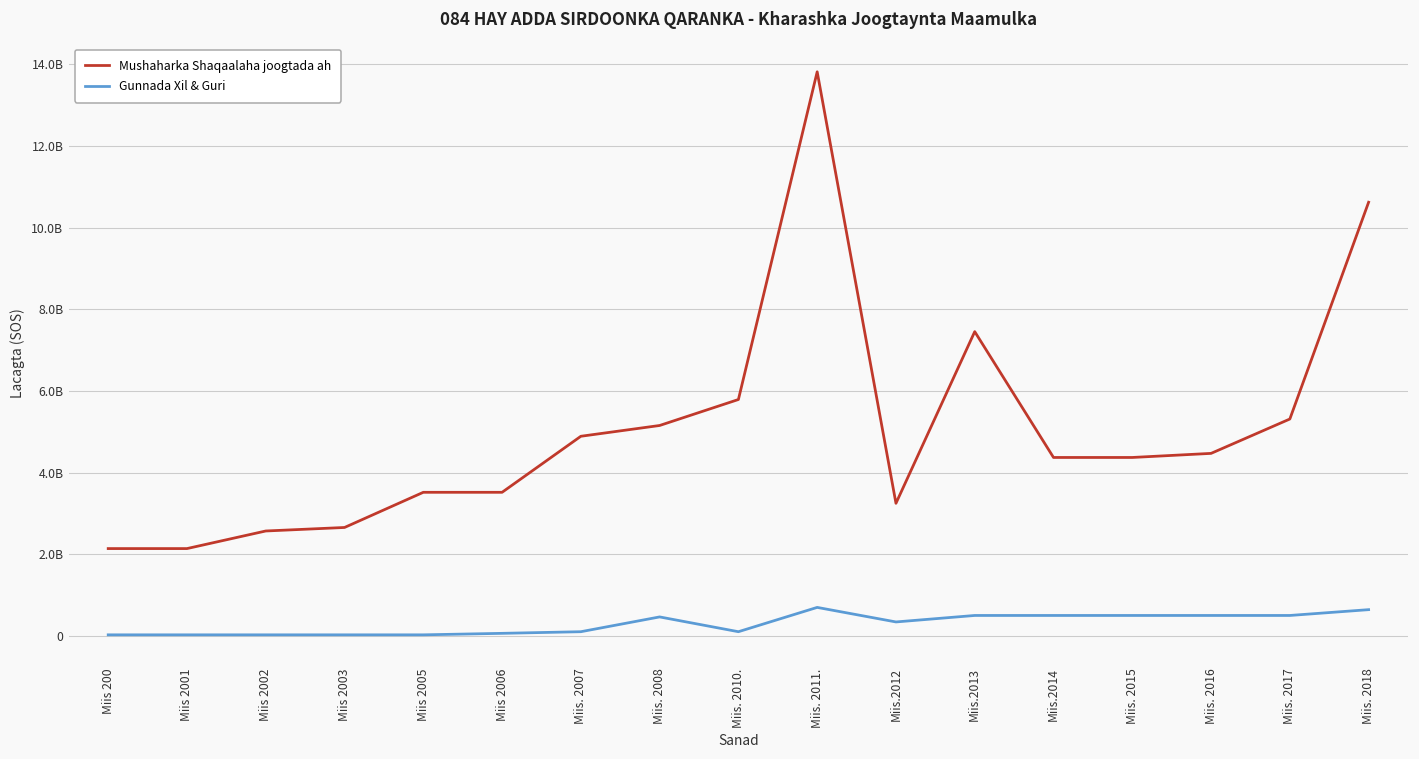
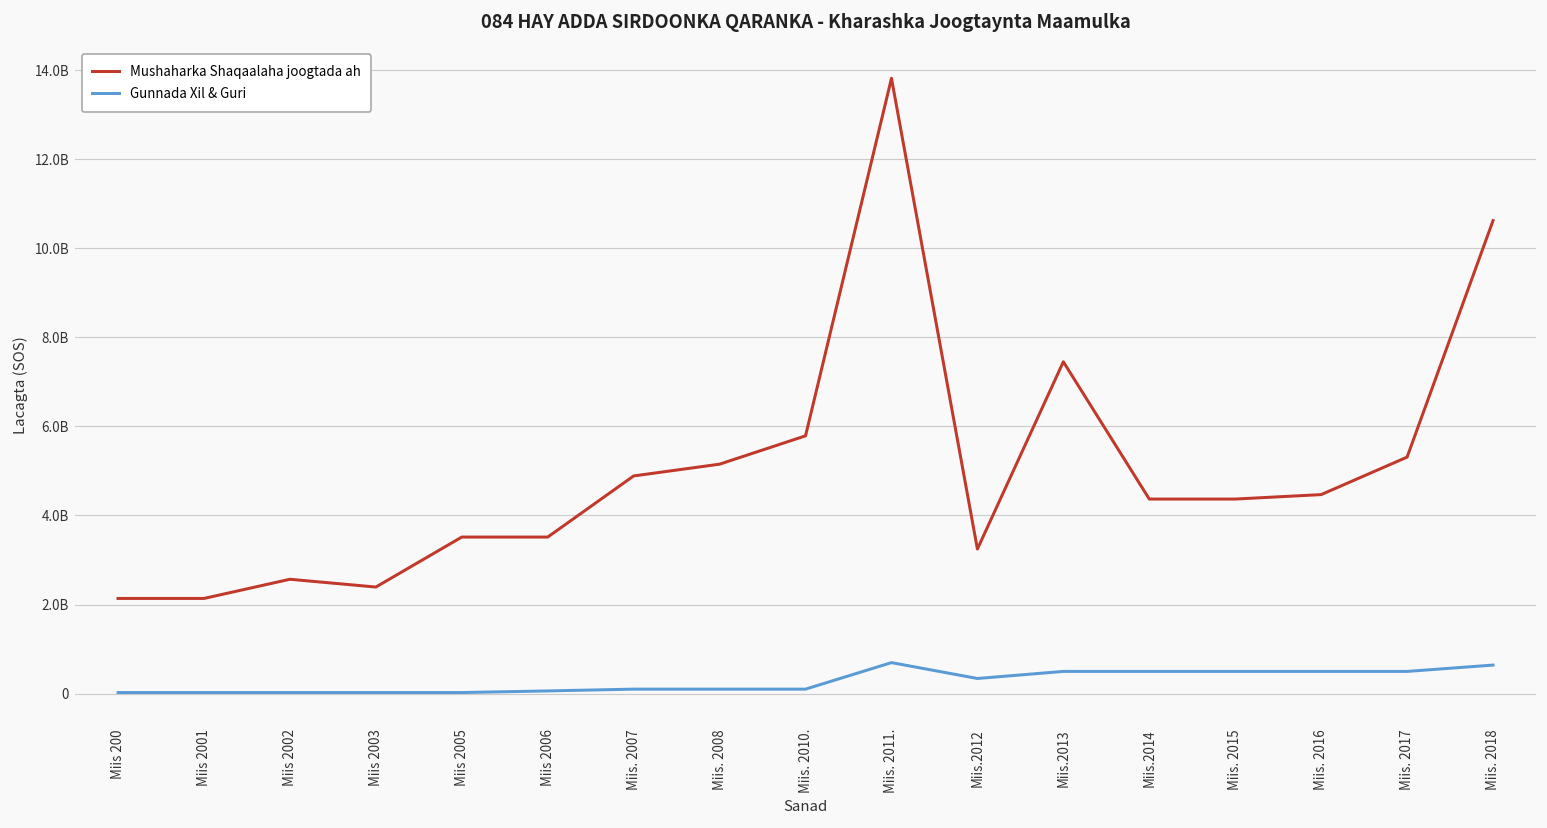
  {
    "Mushaharka Shaqaalaha joogtada ah": {
      "Miis 200": 2100000000,
      "Miis 2001": 2100000000,
      "Miis 2002": 2600000000,
-     "Miis 2003": 2700000000,
+     "Miis 2003": 2400000000,
      "Miis 2005": 3500000000,
      "Miis 2006": 3500000000,
      "Miis. 2007": 4900000000,
      "Miis. 2008": 5200000000,
      "Miis. 2010.": 5800000000,
      "Miis. 2011.": 13800000000,
      "Miis.2012": 3200000000,
      "Miis.2013": 7500000000,
      "Miis.2014": 4400000000,
      "Miis. 2015": 4400000000,
      "Miis. 2016": 4500000000,
      "Miis. 2017": 5300000000,
      "Miis. 2018": 10600000000
    },
    "Gunnada Xil & Guri": {
      "Miis 200": 0,
      "Miis 2001": 0,
      "Miis 2002": 0,
      "Miis 2003": 0,
      "Miis 2005": 0,
      "Miis 2006": 100000000,
      "Miis. 2007": 100000000,
-     "Miis. 2008": 500000000,
+     "Miis. 2008": 100000000,
      "Miis. 2010.": 100000000,
      "Miis. 2011.": 700000000,
      "Miis.2012": 300000000,
      "Miis.2013": 500000000,
      "Miis.2014": 500000000,
      "Miis. 2015": 500000000,
      "Miis. 2016": 500000000,
      "Miis. 2017": 500000000,
      "Miis. 2018": 600000000
    }
  }
